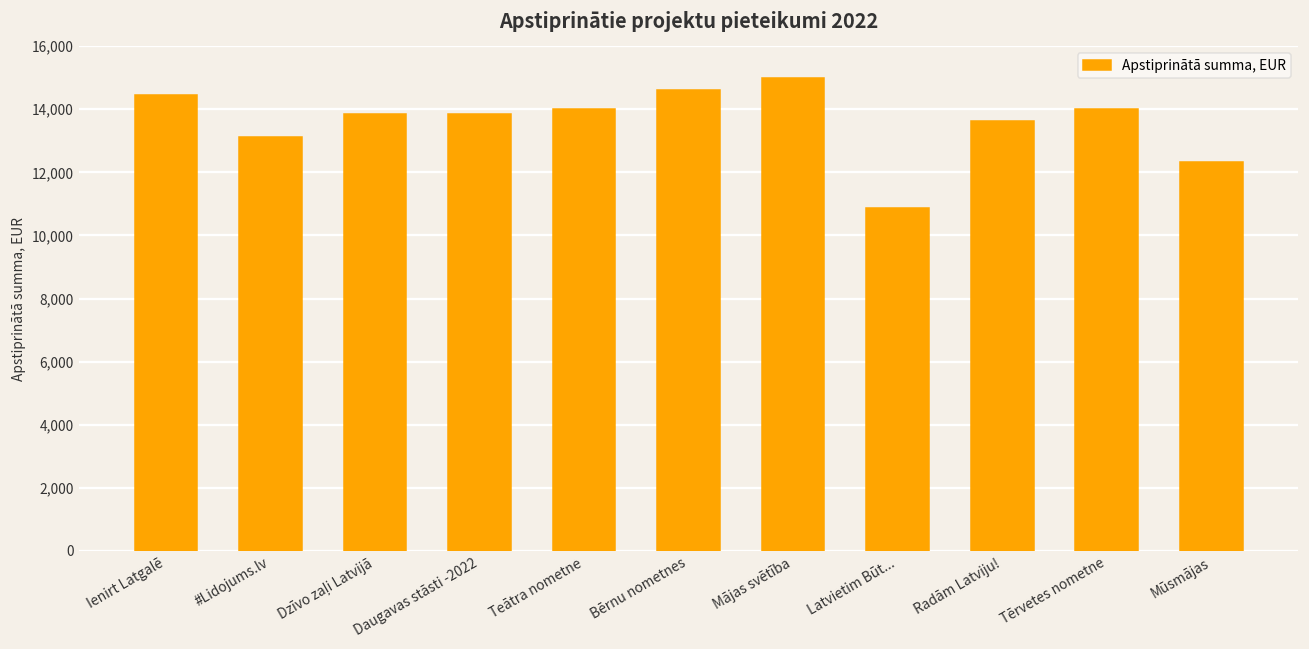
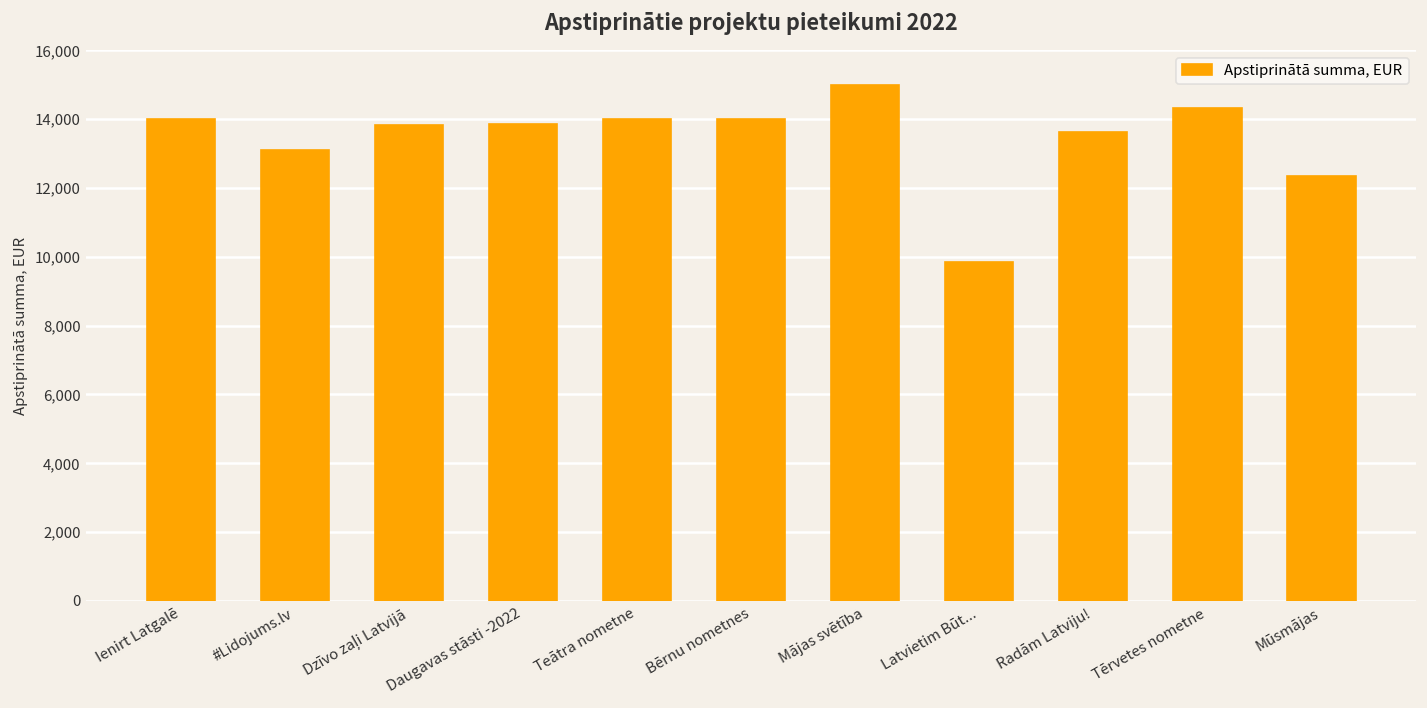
  {
-   "Ienirt Latgalē": "14,400",
+   "Ienirt Latgalē": "14,000",
    "#Lidojums.lv": "13,100",
    "Dzīvo zaļi Latvijā": "13,800",
    "Daugavas stāsti -2022": "13,900",
    "Teātra nometne": "14,000",
-   "Bērnu nometnes": "14,600",
+   "Bērnu nometnes": "14,000",
    "Mājas svētība": "15,000",
-   "Latvietim Būt...": "10,900",
+   "Latvietim Būt...": "9,800",
    "Radām Latviju!": "13,600",
-   "Tērvetes nometne": "14,000",
+   "Tērvetes nometne": "14,300",
    "Mūsmājas": "12,300"
  }
